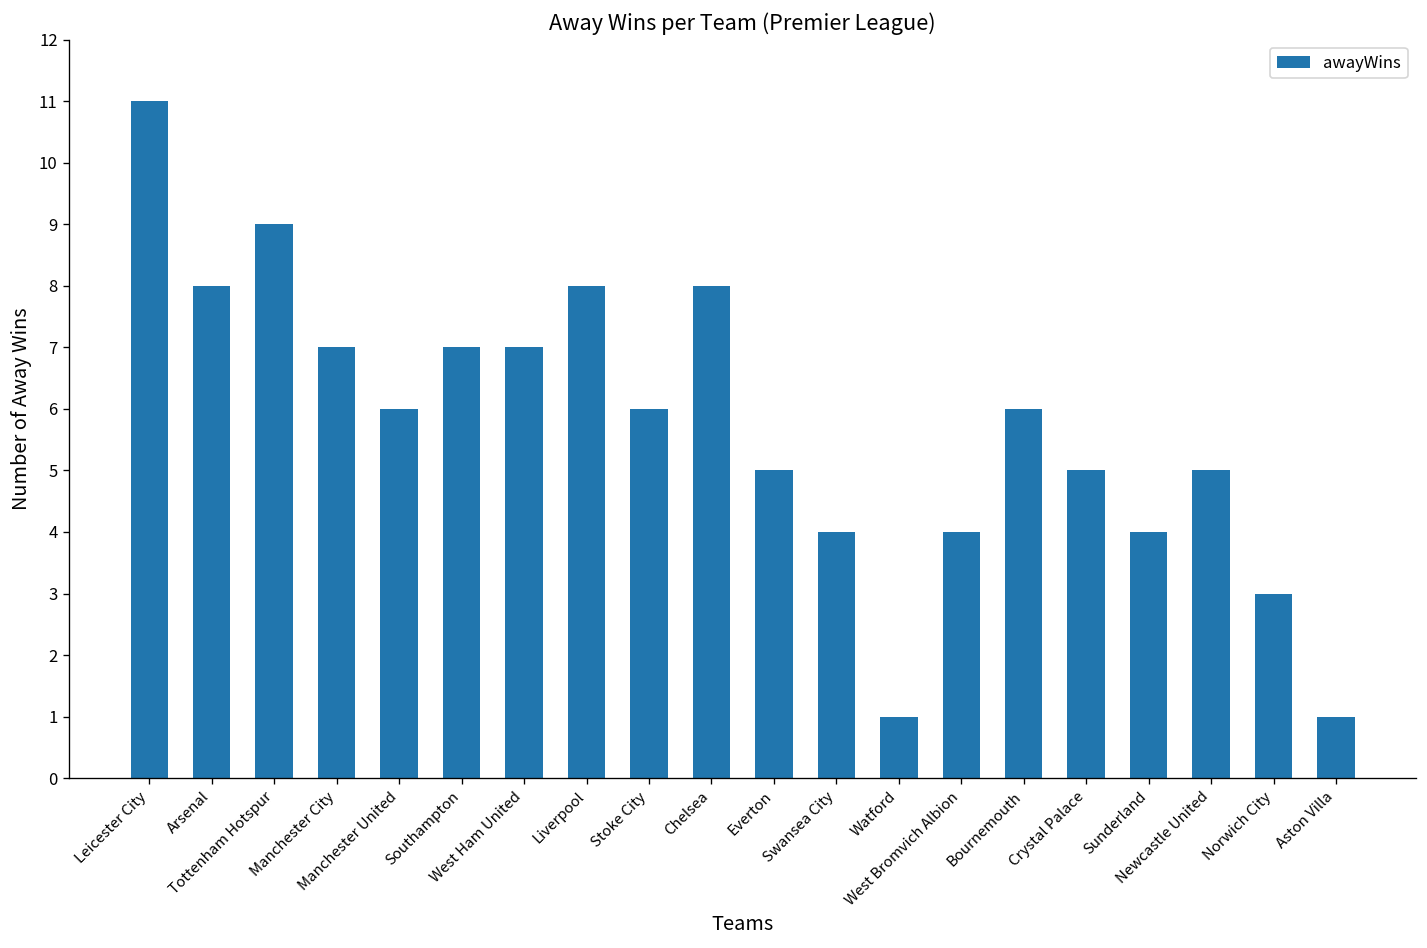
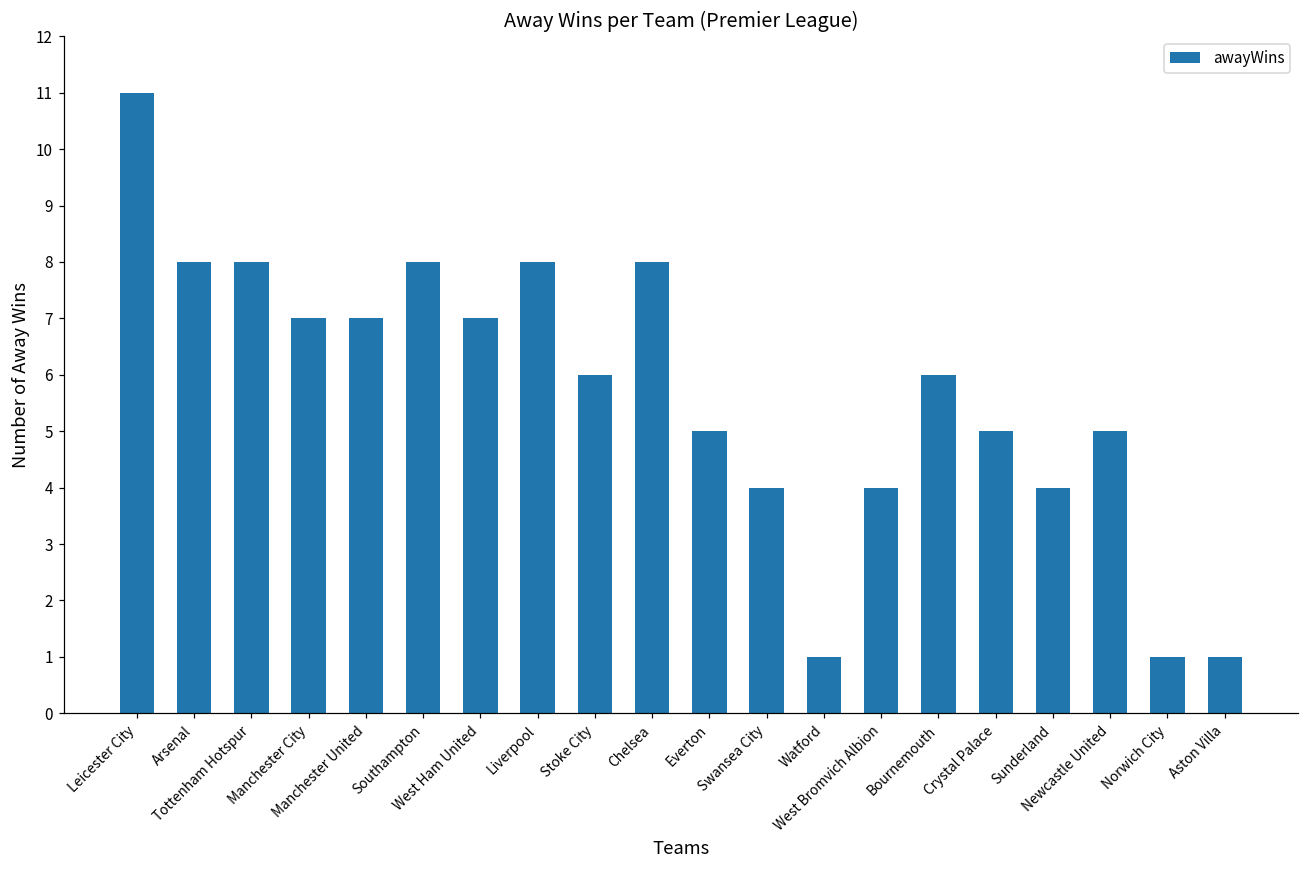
  {
    "Leicester City": 11,
    "Arsenal": 8,
-   "Tottenham Hotspur": 9,
+   "Tottenham Hotspur": 8,
    "Manchester City": 7,
-   "Manchester United": 6,
-   "Southampton": 7,
+   "Manchester United": 7,
+   "Southampton": 8,
    "West Ham United": 7,
    "Liverpool": 8,
    "Stoke City": 6,
    "Chelsea": 8,
    "Everton": 5,
    "Swansea City": 4,
    "Watford": 1,
    "West Bromvich Albion": 4,
    "Bournemouth": 6,
    "Crystal Palace": 5,
    "Sunderland": 4,
    "Newcastle United": 5,
-   "Norwich City": 3,
+   "Norwich City": 1,
    "Aston Villa": 1
  }
